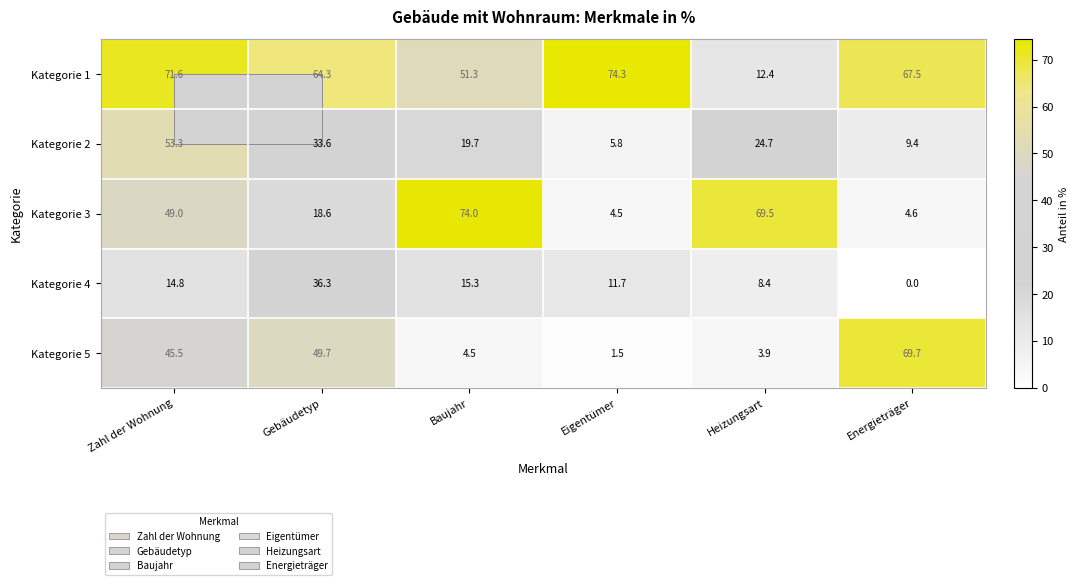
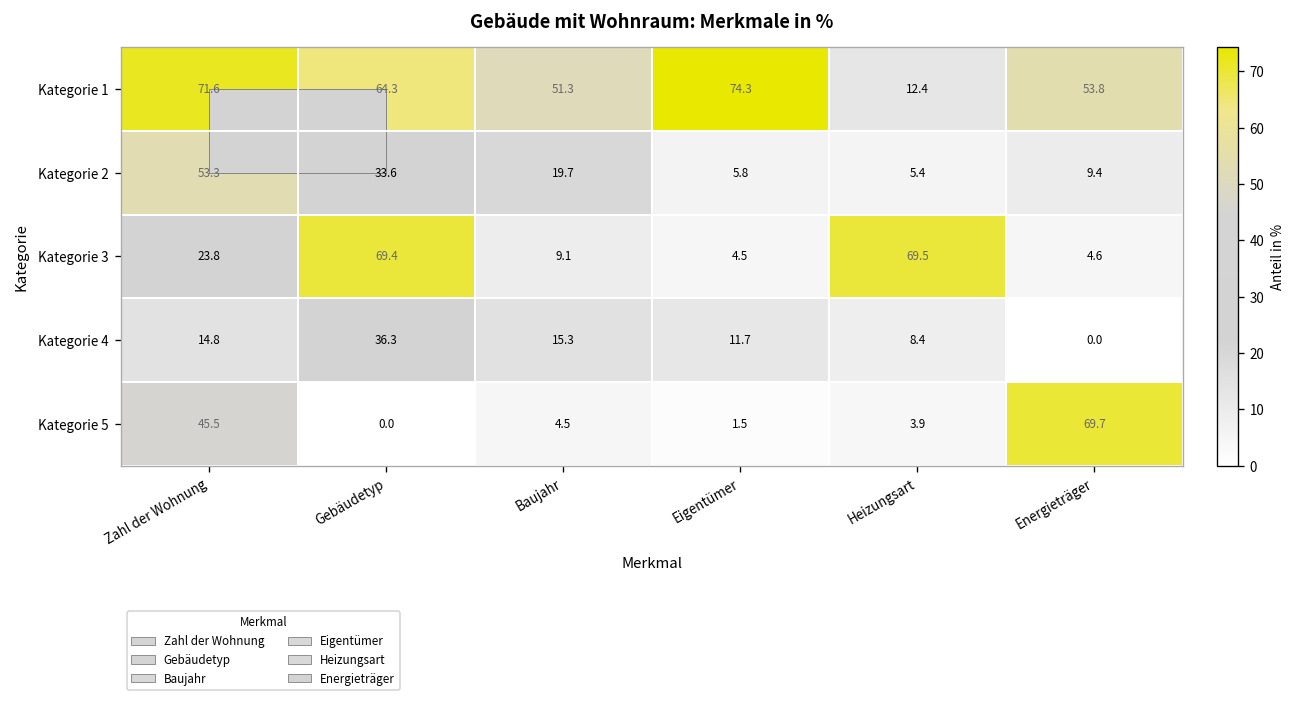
  {
    "Kategorie 1": {
      "Baujahr": 51.3,
      "Eigentümer": 74.3,
      "Heizungsart": 12.4,
-     "Energieträger": 67.5
+     "Energieträger": 53.8
    },
    "Kategorie 2": {
      "Baujahr": 19.7,
      "Eigentümer": 5.8,
-     "Heizungsart": 24.7,
+     "Heizungsart": 5.4,
      "Energieträger": 9.4
    },
    "Kategorie 3": {
-     "Zahl der Wohnung": 49.0,
-     "Gebäudetyp": 18.6,
-     "Baujahr": 74.0,
+     "Zahl der Wohnung": 23.8,
+     "Gebäudetyp": 69.4,
+     "Baujahr": 9.1,
      "Eigentümer": 4.5,
      "Heizungsart": 69.5,
      "Energieträger": 4.6
    },
    "Kategorie 4": {
      "Zahl der Wohnung": 14.8,
      "Gebäudetyp": 36.3,
      "Baujahr": 15.3,
      "Eigentümer": 11.7,
      "Heizungsart": 8.4,
      "Energieträger": 0.0
    },
    "Kategorie 5": {
      "Zahl der Wohnung": 45.5,
-     "Gebäudetyp": 49.7,
+     "Gebäudetyp": 0.0,
      "Baujahr": 4.5,
      "Eigentümer": 1.5,
      "Heizungsart": 3.9,
      "Energieträger": 69.7
    }
  }
